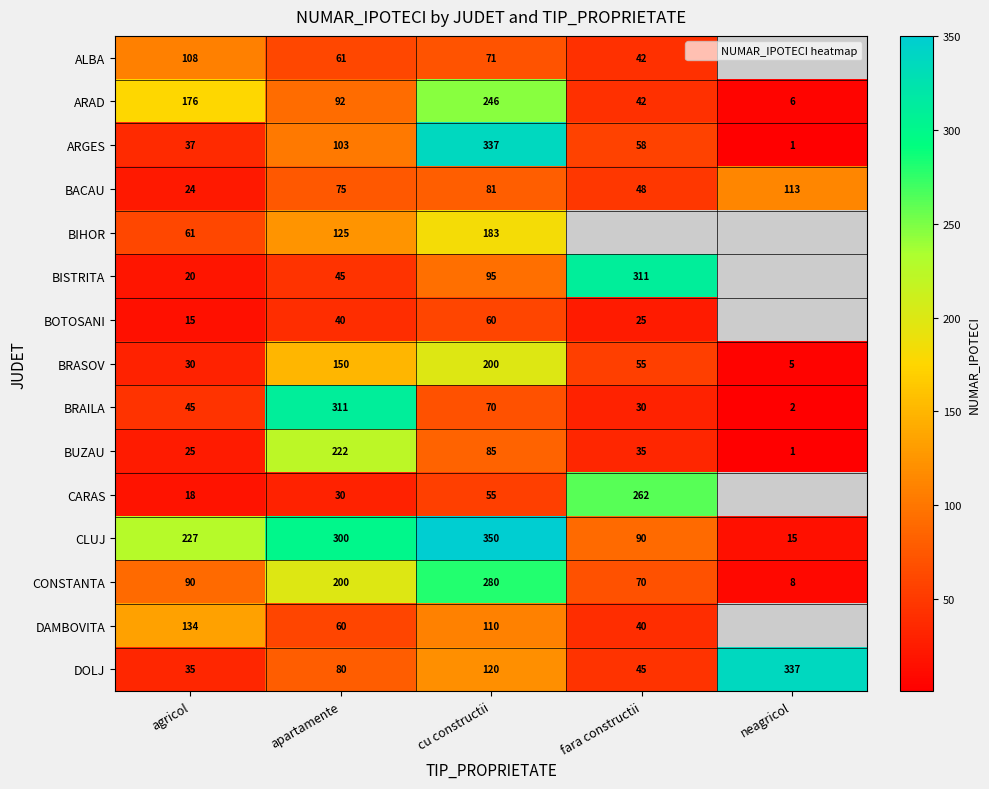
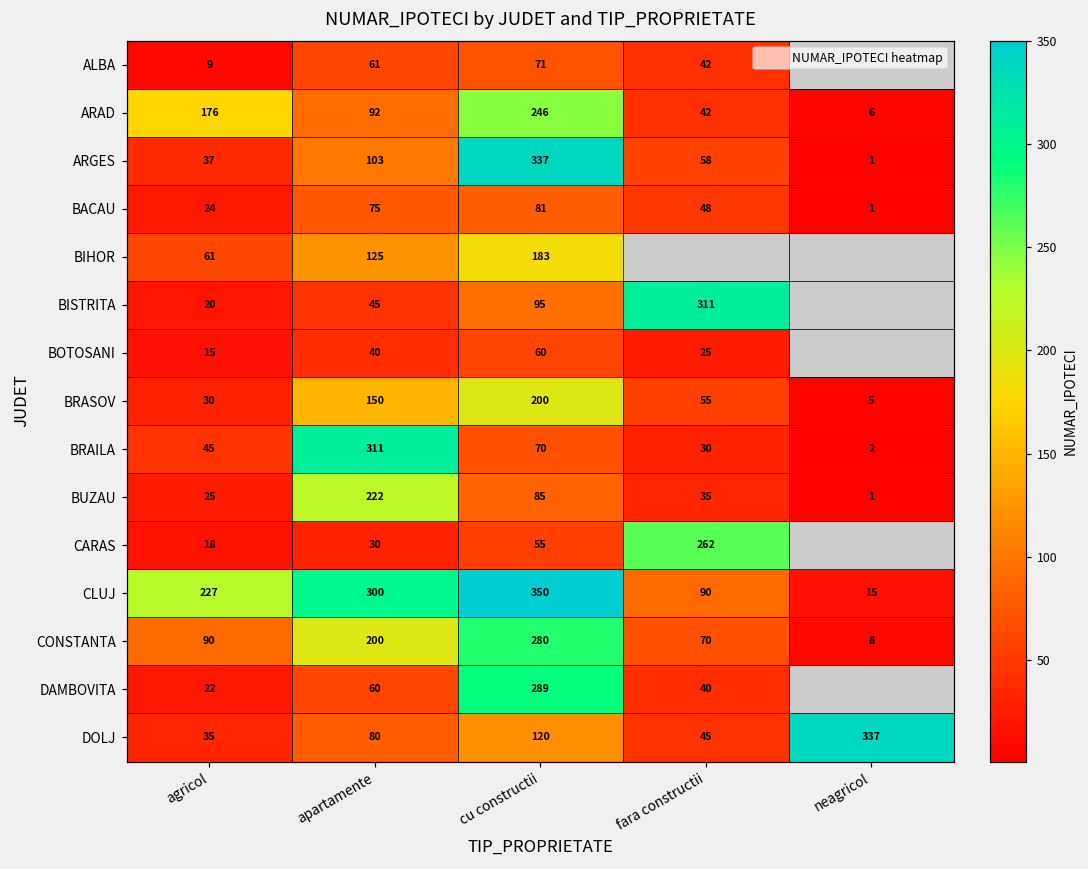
  {
    "ALBA": {
-     "agricol": 108,
+     "agricol": 9,
      "apartamente": 61,
      "cu constructii": 71,
      "fara constructii": 42
    },
    "ARAD": {
      "agricol": 176,
      "apartamente": 92,
      "cu constructii": 246,
      "fara constructii": 42,
      "neagricol": 6
    },
    "ARGES": {
      "agricol": 37,
      "apartamente": 103,
      "cu constructii": 337,
      "fara constructii": 58,
      "neagricol": 1
    },
    "BACAU": {
      "agricol": 24,
      "apartamente": 75,
      "cu constructii": 81,
      "fara constructii": 48,
-     "neagricol": 113
+     "neagricol": 1
    },
    "BIHOR": {
      "agricol": 61,
      "apartamente": 125,
      "cu constructii": 183
    },
    "BISTRITA": {
      "agricol": 20,
      "apartamente": 45,
      "cu constructii": 95,
      "fara constructii": 311
    },
    "BOTOSANI": {
      "agricol": 15,
      "apartamente": 40,
      "cu constructii": 60,
      "fara constructii": 25
    },
    "BRASOV": {
      "agricol": 30,
      "apartamente": 150,
      "cu constructii": 200,
      "fara constructii": 55,
      "neagricol": 5
    },
    "BRAILA": {
      "agricol": 45,
      "apartamente": 311,
      "cu constructii": 70,
      "fara constructii": 30,
      "neagricol": 2
    },
    "BUZAU": {
      "agricol": 25,
      "apartamente": 222,
      "cu constructii": 85,
      "fara constructii": 35,
      "neagricol": 1
    },
    "CARAS": {
      "agricol": 18,
      "apartamente": 30,
      "cu constructii": 55,
      "fara constructii": 262
    },
    "CLUJ": {
      "agricol": 227,
      "apartamente": 300,
      "cu constructii": 350,
      "fara constructii": 90,
      "neagricol": 15
    },
    "CONSTANTA": {
      "agricol": 90,
      "apartamente": 200,
      "cu constructii": 280,
      "fara constructii": 70,
      "neagricol": 8
    },
    "DAMBOVITA": {
-     "agricol": 134,
+     "agricol": 22,
      "apartamente": 60,
-     "cu constructii": 110,
+     "cu constructii": 289,
      "fara constructii": 40
    },
    "DOLJ": {
      "agricol": 35,
      "apartamente": 80,
      "cu constructii": 120,
      "fara constructii": 45,
      "neagricol": 337
    }
  }
